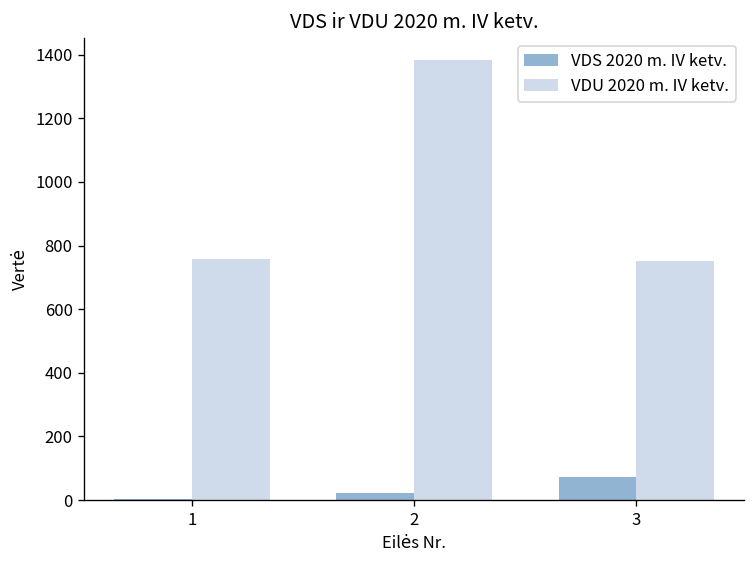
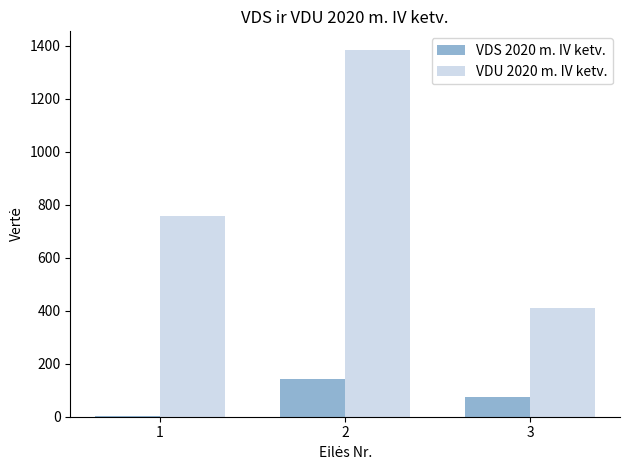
  {
    "VDS 2020 m. IV ketv.": {
-     "2": 20,
+     "2": 140,
      "3": 70
    },
    "VDU 2020 m. IV ketv.": {
      "1": 760,
      "2": 1380,
-     "3": 750
+     "3": 410
    }
  }
